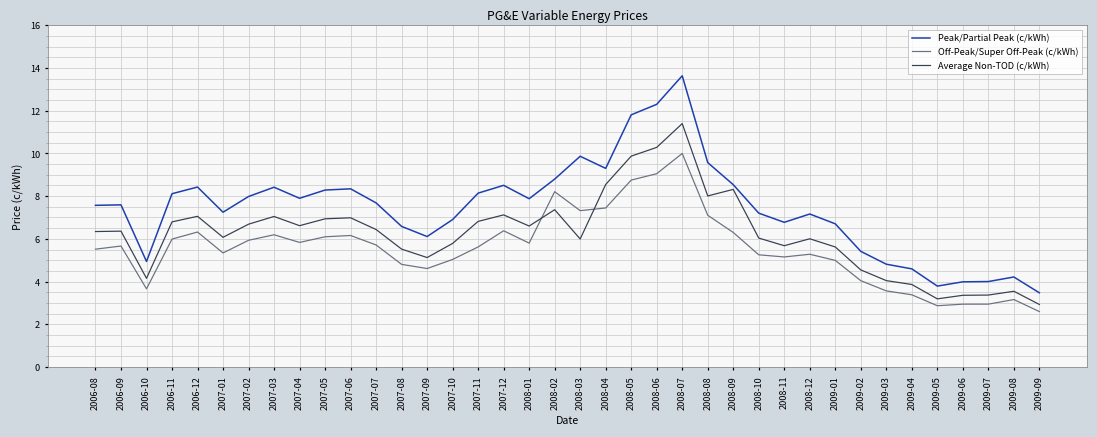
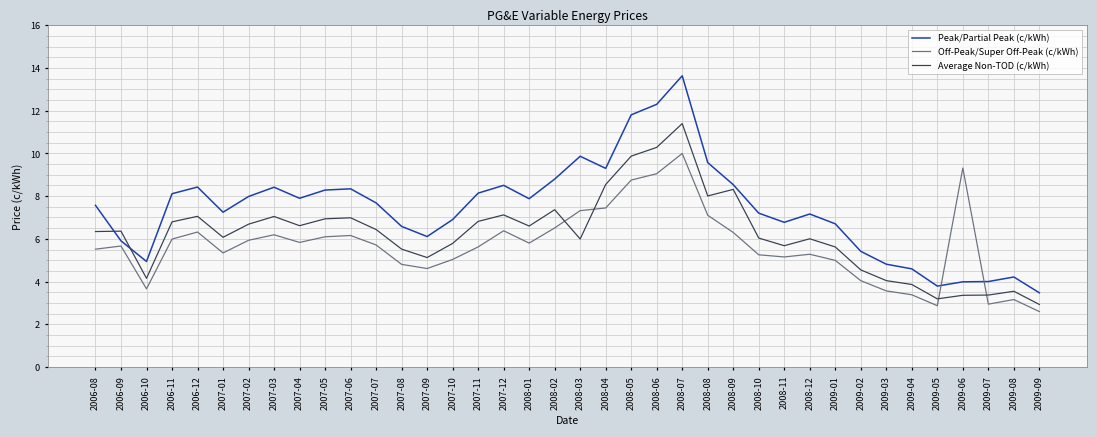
  {
    "Peak/Partial Peak (c/kWh)": {
      "2006-08": 7.6,
-     "2006-09": 7.6,
+     "2006-09": 5.9,
      "2006-10": 4.9,
      "2006-11": 8.1,
      "2006-12": 8.4,
      "2007-01": 7.2,
      "2007-02": 8.0,
      "2007-03": 8.4,
      "2007-04": 7.9,
      "2007-05": 8.3,
      "2007-06": 8.3,
      "2007-07": 7.7,
      "2007-08": 6.6,
      "2007-09": 6.1,
      "2007-10": 6.9,
      "2007-11": 8.1,
      "2007-12": 8.5,
      "2008-01": 7.9,
      "2008-02": 8.8,
      "2008-03": 9.9,
      "2008-04": 9.3,
      "2008-05": 11.8,
      "2008-06": 12.3,
      "2008-07": 13.6,
      "2008-08": 9.6,
      "2008-09": 8.5,
      "2008-10": 7.2,
      "2008-11": 6.8,
      "2008-12": 7.2,
      "2009-01": 6.7,
      "2009-02": 5.4,
      "2009-03": 4.8,
      "2009-04": 4.6,
      "2009-05": 3.8,
      "2009-06": 4.0,
      "2009-07": 4.0,
      "2009-08": 4.2,
      "2009-09": 3.5
    },
    "Off-Peak/Super Off-Peak (c/kWh)": {
      "2006-08": 5.5,
      "2006-09": 5.7,
      "2006-10": 3.7,
      "2006-11": 6.0,
      "2006-12": 6.3,
      "2007-01": 5.3,
      "2007-02": 5.9,
      "2007-03": 6.2,
      "2007-04": 5.8,
      "2007-05": 6.1,
      "2007-06": 6.2,
      "2007-07": 5.7,
      "2007-08": 4.8,
      "2007-09": 4.6,
      "2007-10": 5.0,
      "2007-11": 5.6,
      "2007-12": 6.4,
      "2008-01": 5.8,
-     "2008-02": 8.2,
+     "2008-02": 6.5,
      "2008-03": 7.3,
      "2008-04": 7.4,
      "2008-05": 8.8,
      "2008-06": 9.1,
      "2008-07": 10.0,
      "2008-08": 7.1,
      "2008-09": 6.3,
      "2008-10": 5.3,
      "2008-11": 5.2,
      "2008-12": 5.3,
      "2009-01": 5.0,
      "2009-02": 4.0,
      "2009-03": 3.6,
      "2009-04": 3.4,
      "2009-05": 2.9,
-     "2009-06": 2.9,
+     "2009-06": 9.3,
      "2009-07": 2.9,
      "2009-08": 3.2,
      "2009-09": 2.6
    },
    "Average Non-TOD (c/kWh)": {
      "2006-08": 6.3,
      "2006-09": 6.4,
      "2006-10": 4.2,
      "2006-11": 6.8,
      "2006-12": 7.1,
      "2007-01": 6.1,
      "2007-02": 6.7,
      "2007-03": 7.0,
      "2007-04": 6.6,
      "2007-05": 6.9,
      "2007-06": 7.0,
      "2007-07": 6.4,
      "2007-08": 5.5,
      "2007-09": 5.1,
      "2007-10": 5.8,
      "2007-11": 6.8,
      "2007-12": 7.1,
      "2008-01": 6.6,
      "2008-02": 7.4,
      "2008-03": 6.0,
      "2008-04": 8.5,
      "2008-05": 9.9,
      "2008-06": 10.3,
      "2008-07": 11.4,
      "2008-08": 8.0,
      "2008-09": 8.3,
      "2008-10": 6.0,
      "2008-11": 5.7,
      "2008-12": 6.0,
      "2009-01": 5.6,
      "2009-02": 4.5,
      "2009-03": 4.0,
      "2009-04": 3.9,
      "2009-05": 3.2,
      "2009-06": 3.4,
      "2009-07": 3.4,
      "2009-08": 3.5,
      "2009-09": 2.9
    }
  }
